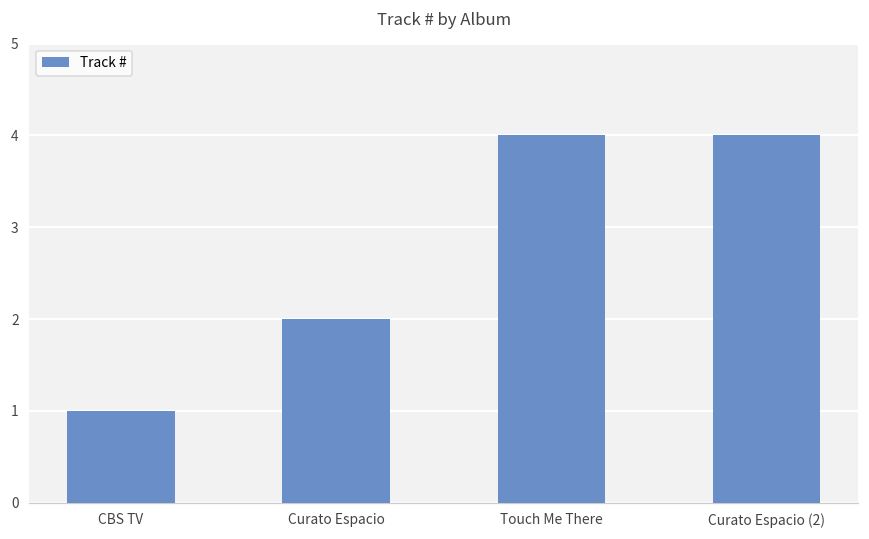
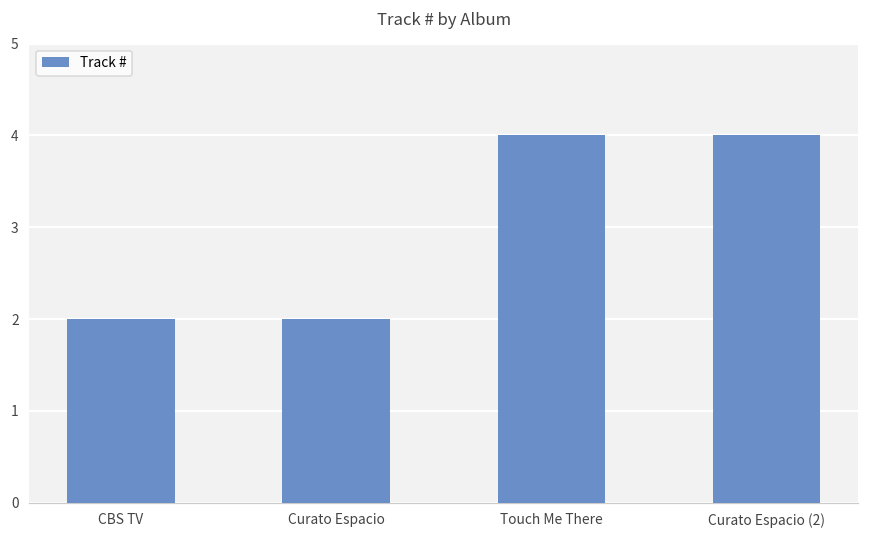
  {
-   "CBS TV": 1,
+   "CBS TV": 2,
    "Curato Espacio": 2,
    "Touch Me There": 4,
    "Curato Espacio (2)": 4
  }
